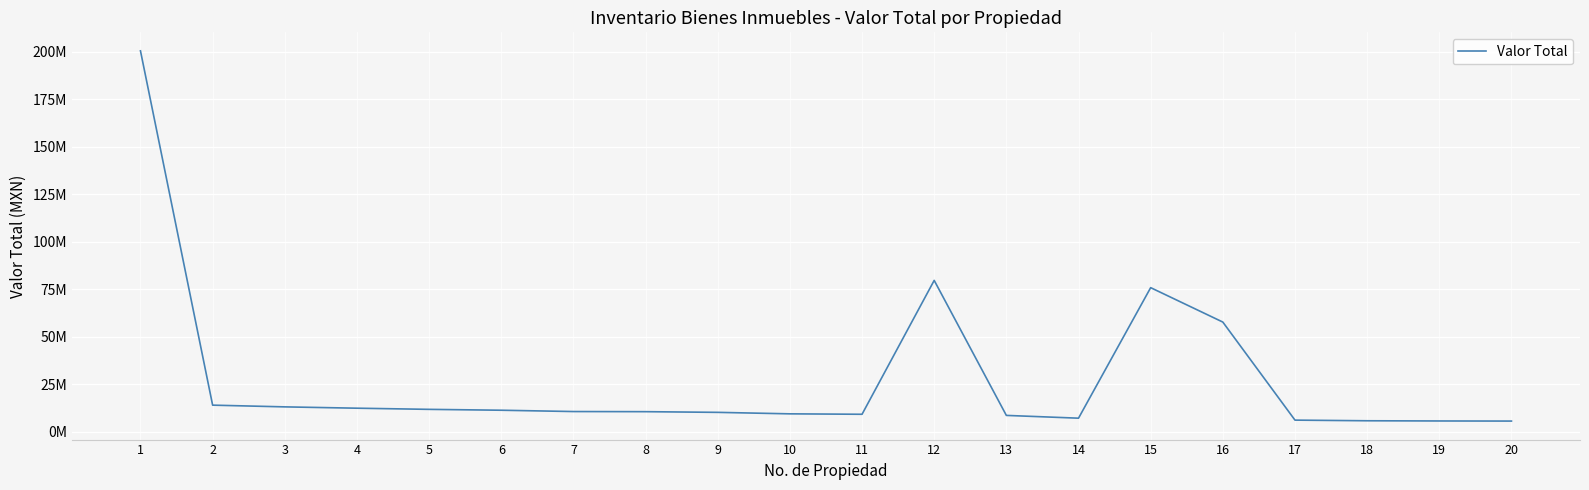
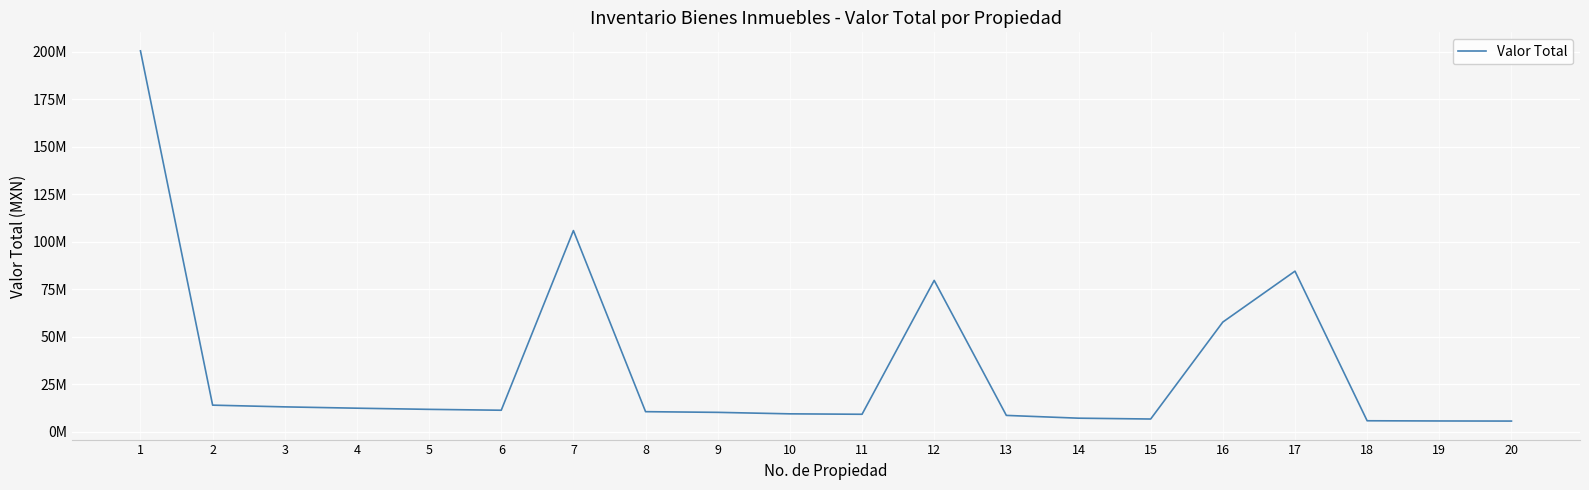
  {
    "1": 201000000,
    "2": 14000000,
    "3": 13000000,
    "4": 12000000,
    "5": 12000000,
    "6": 11000000,
-   "7": 11000000,
+   "7": 106000000,
    "8": 11000000,
    "9": 10000000,
    "10": 9000000,
    "11": 9000000,
    "12": 80000000,
    "13": 9000000,
    "14": 7000000,
-   "15": 76000000,
+   "15": 7000000,
    "16": 58000000,
-   "17": 6000000,
+   "17": 85000000,
    "18": 6000000,
    "19": 6000000,
    "20": 6000000
  }
